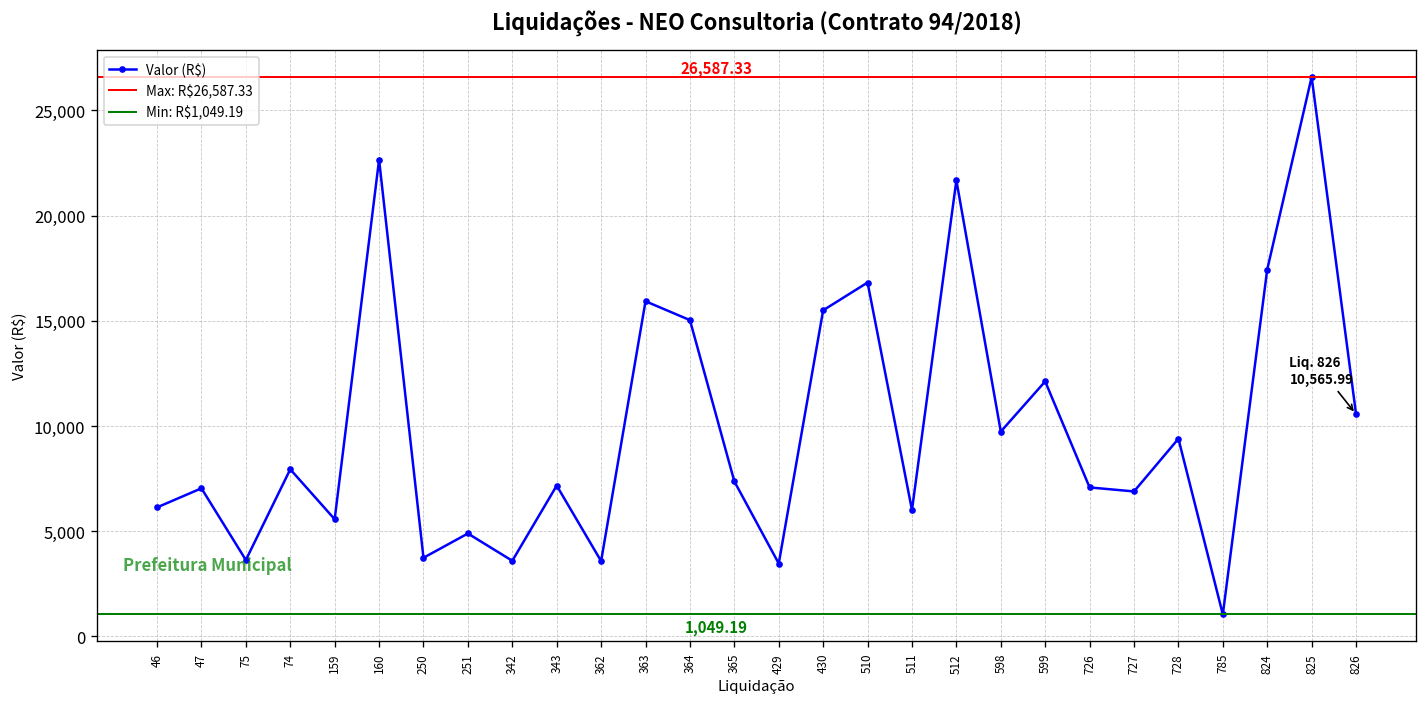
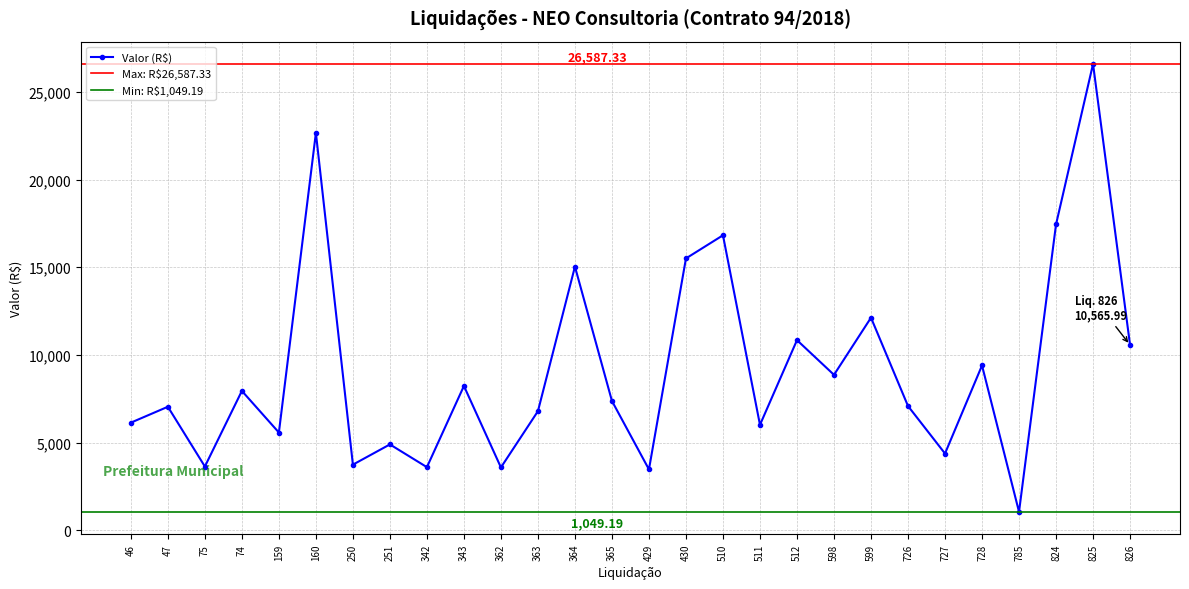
  {
    "46": "6,100",
    "47": "7,000",
    "75": "3,600",
    "74": "7,900",
    "159": "5,600",
    "160": "22,700",
    "250": "3,700",
    "251": "4,900",
    "342": "3,600",
-   "343": "7,200",
+   "343": "8,200",
    "362": "3,600",
-   "363": "15,900",
+   "363": "6,800",
    "364": "15,000",
    "365": "7,400",
    "429": "3,500",
    "430": "15,500",
    "510": "16,800",
    "511": "6,000",
-   "512": "21,700",
-   "598": "9,700",
+   "512": "10,800",
+   "598": "8,900",
    "599": "12,100",
    "726": "7,100",
-   "727": "6,900",
+   "727": "4,400",
    "728": "9,400",
    "785": "1,000",
    "824": "17,400",
    "825": "26,600"
  }
